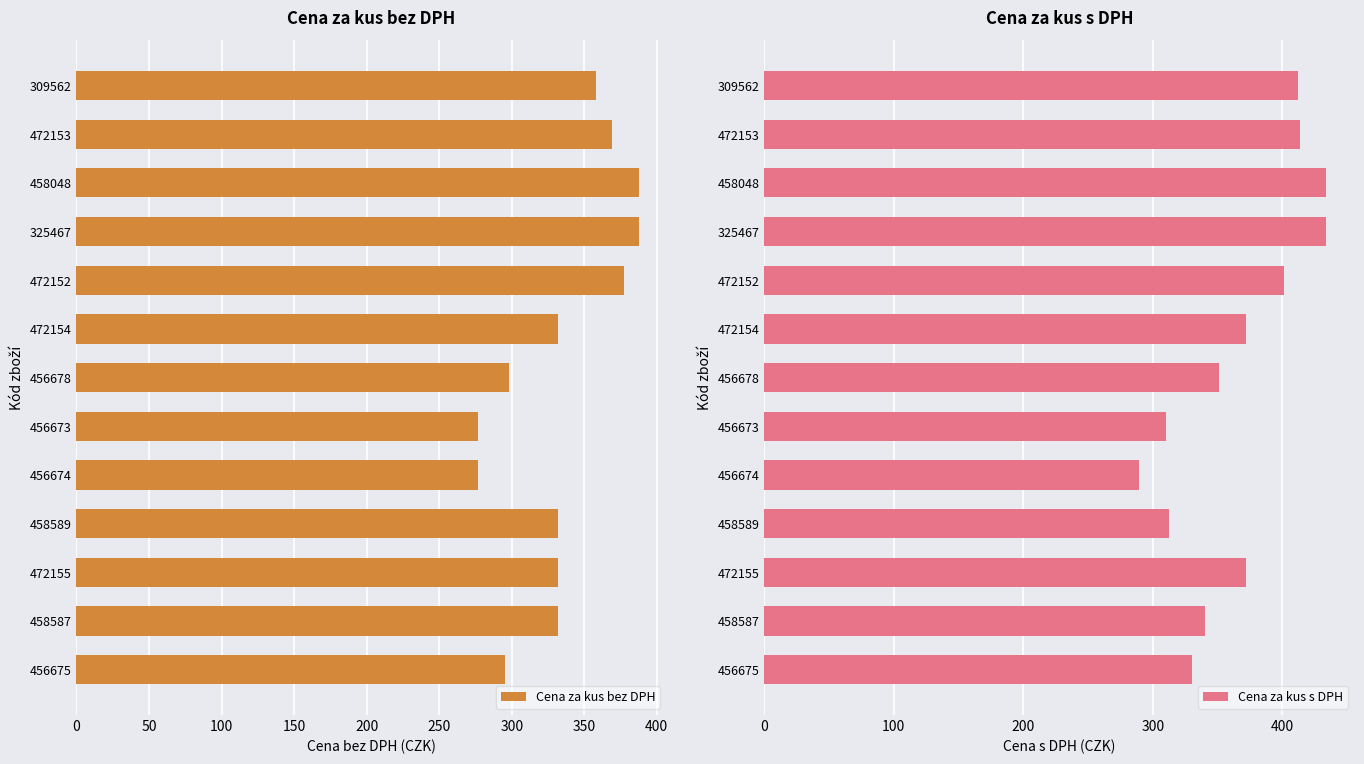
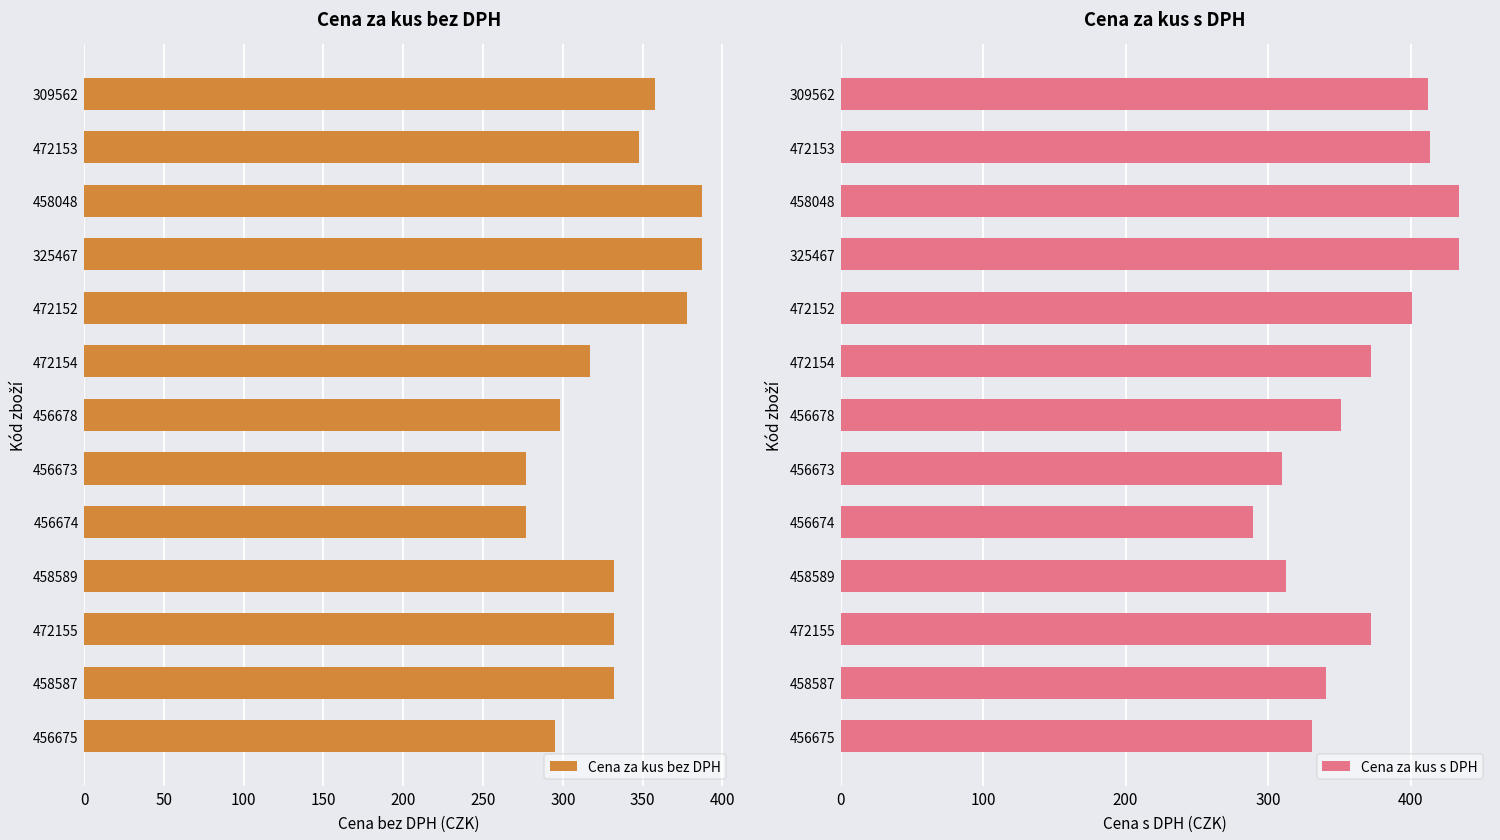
  {
    "Cena za kus bez DPH": {
      "309562": 358,
-     "472153": 369,
+     "472153": 348,
      "458048": 387,
      "325467": 387,
      "472152": 378,
-     "472154": 332,
+     "472154": 317,
      "456678": 298,
      "456673": 277,
      "456674": 277,
      "458589": 332,
      "472155": 332,
      "458587": 332,
      "456675": 295
    },
    "Cena za kus s DPH": {
      "309562": 412,
      "472153": 413,
      "458048": 434,
      "325467": 434,
      "472152": 401,
      "472154": 372,
      "456678": 351,
      "456673": 310,
      "456674": 289,
      "458589": 313,
      "472155": 372,
      "458587": 341,
      "456675": 331
    }
  }
